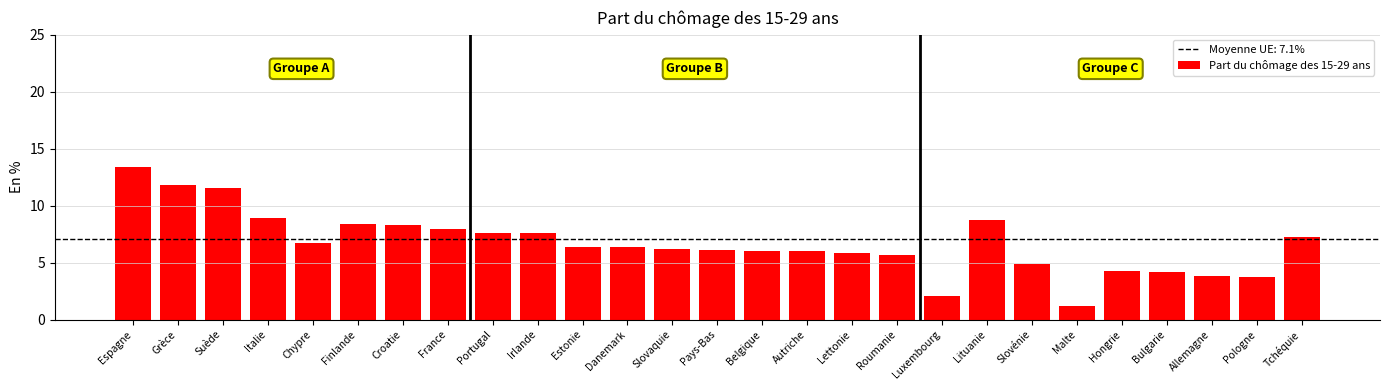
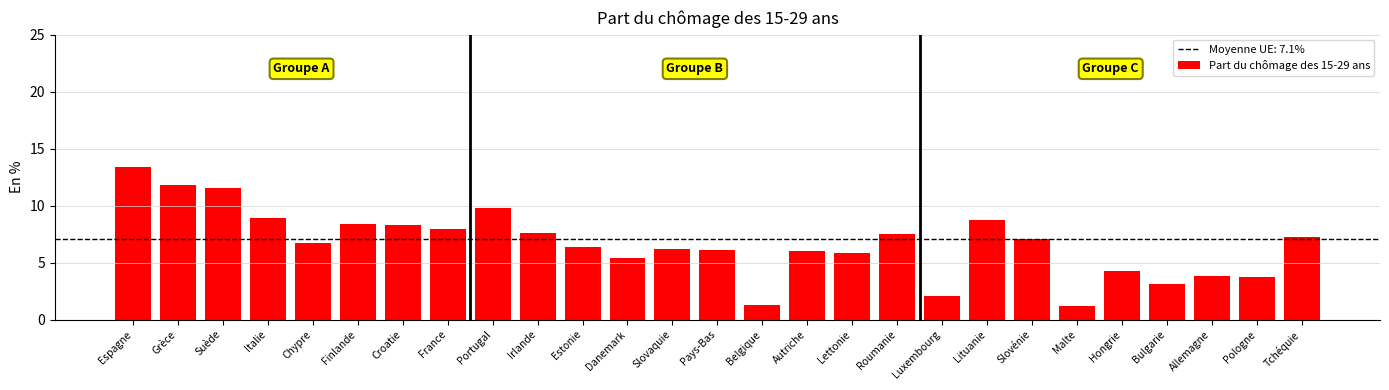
  {
    "Espagne": 13.4,
    "Grèce": 11.8,
    "Suède": 11.5,
    "Italie": 8.9,
    "Chypre": 6.7,
    "Finlande": 8.4,
    "Croatie": 8.3,
    "France": 8.0,
-   "Portugal": 7.6,
+   "Portugal": 9.7,
    "Irlande": 7.6,
    "Estonie": 6.4,
-   "Danemark": 6.4,
+   "Danemark": 5.4,
    "Slovaquie": 6.2,
    "Pays-Bas": 6.1,
-   "Belgique": 6.1,
+   "Belgique": 1.3,
    "Autriche": 6.1,
    "Lettonie": 5.8,
-   "Roumanie": 5.7,
+   "Roumanie": 7.5,
    "Luxembourg": 2.1,
    "Lituanie": 8.8,
-   "Slovénie": 4.9,
+   "Slovénie": 7.1,
    "Malte": 1.2,
    "Hongrie": 4.3,
-   "Bulgarie": 4.2,
+   "Bulgarie": 3.1,
    "Allemagne": 3.8,
    "Pologne": 3.7,
    "Tchéquie": 7.3
  }
